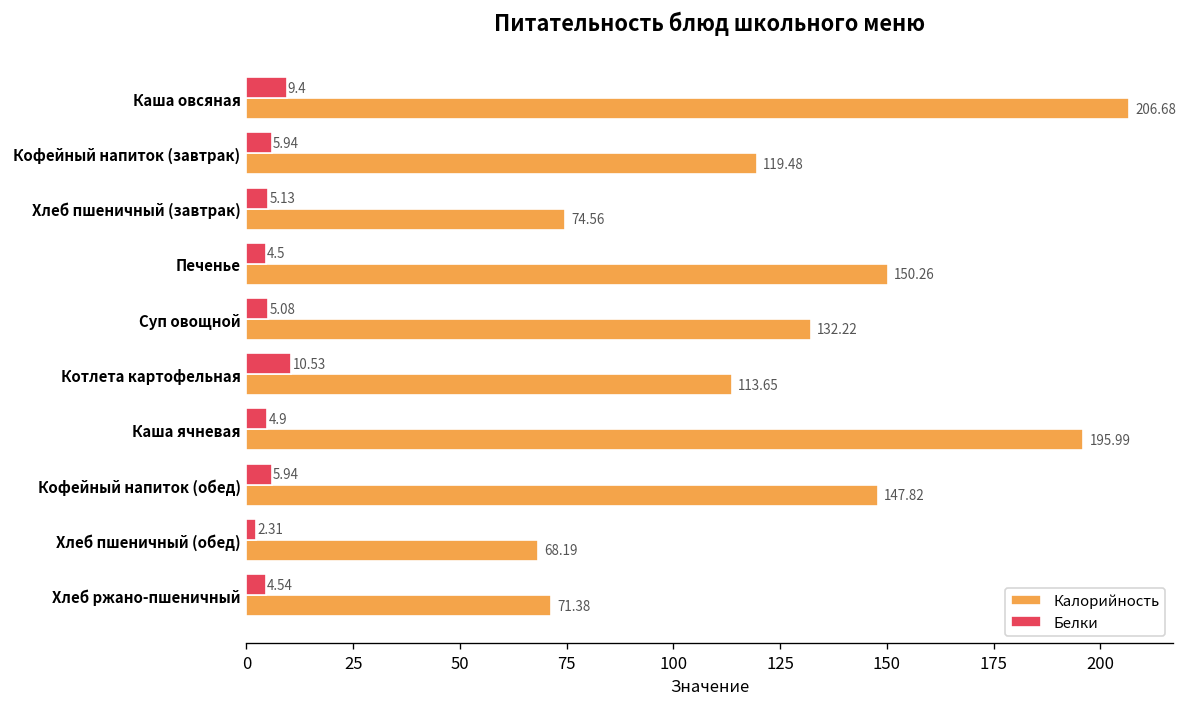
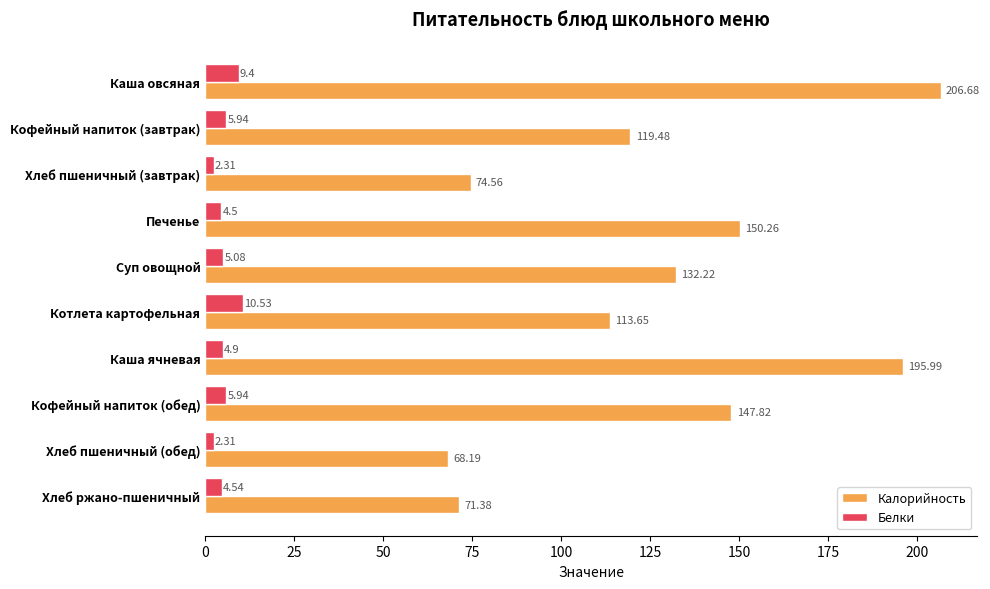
  {
    "Калорийность": {
      "Каша овсяная": 206.68,
      "Кофейный напиток (завтрак)": 119.48,
      "Хлеб пшеничный (завтрак)": 74.56,
      "Печенье": 150.26,
      "Суп овощной": 132.22,
      "Котлета картофельная": 113.65,
      "Каша ячневая": 195.99,
      "Кофейный напиток (обед)": 147.82,
      "Хлеб пшеничный (обед)": 68.19,
      "Хлеб ржано-пшеничный": 71.38
    },
    "Белки": {
      "Каша овсяная": 9.4,
      "Кофейный напиток (завтрак)": 5.94,
-     "Хлеб пшеничный (завтрак)": 5.13,
+     "Хлеб пшеничный (завтрак)": 2.31,
      "Печенье": 4.5,
      "Суп овощной": 5.08,
      "Котлета картофельная": 10.53,
      "Каша ячневая": 4.9,
      "Кофейный напиток (обед)": 5.94,
      "Хлеб пшеничный (обед)": 2.31,
      "Хлеб ржано-пшеничный": 4.54
    }
  }
